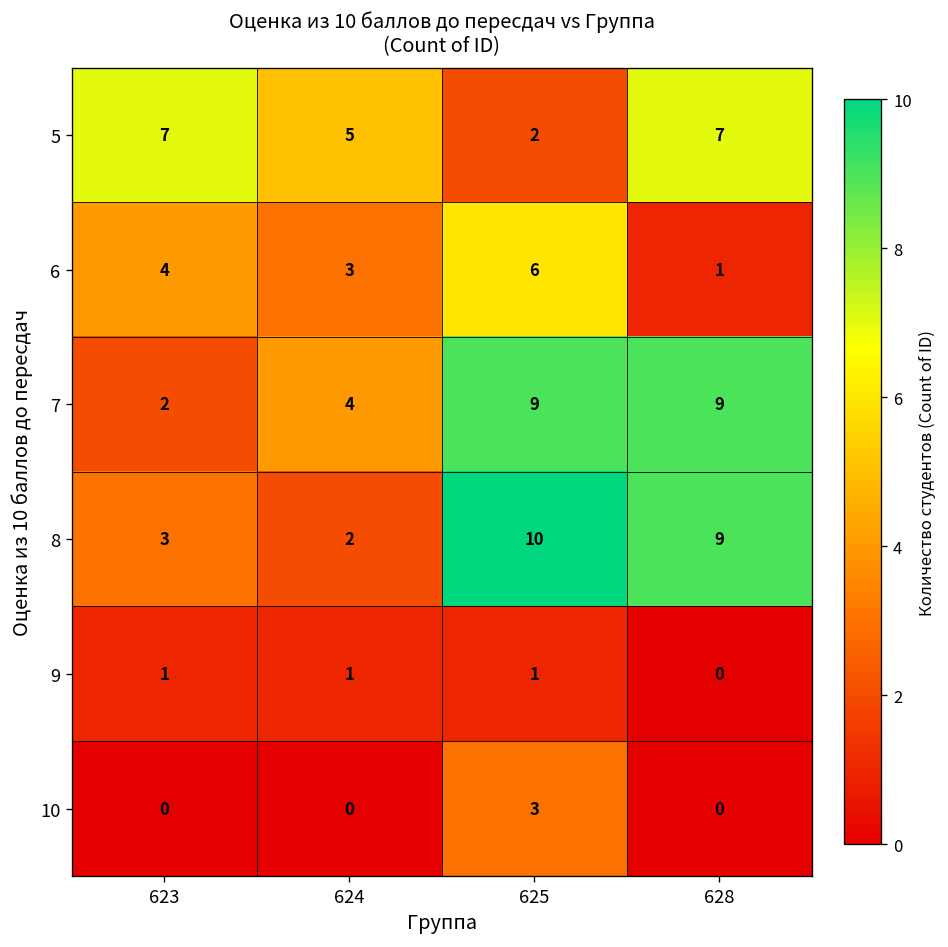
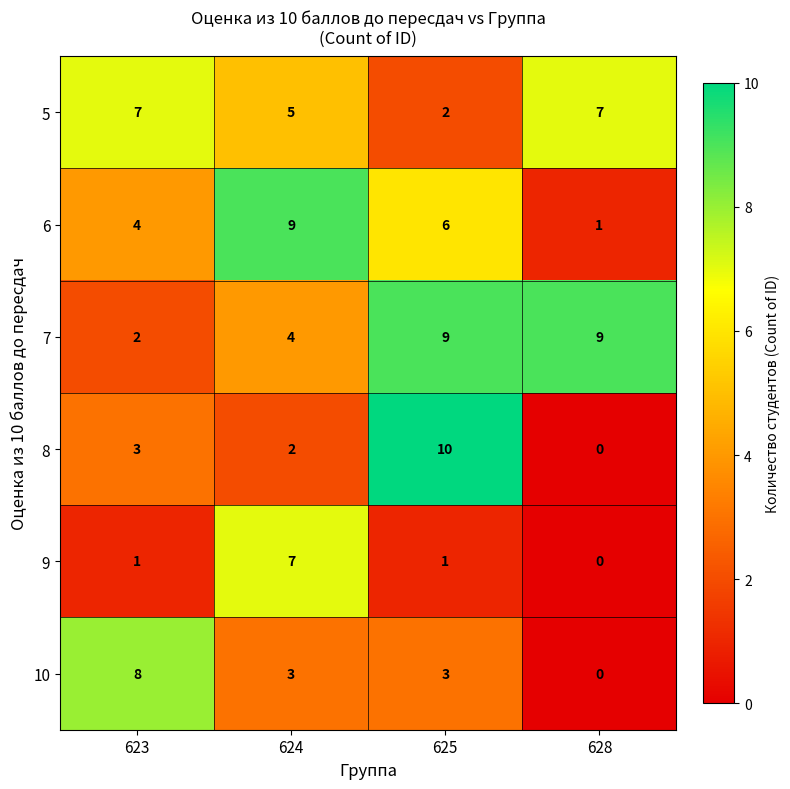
  {
    "5": {
      "623": 7,
      "624": 5,
      "625": 2,
      "628": 7
    },
    "6": {
      "623": 4,
-     "624": 3,
+     "624": 9,
      "625": 6,
      "628": 1
    },
    "7": {
      "623": 2,
      "624": 4,
      "625": 9,
      "628": 9
    },
    "8": {
      "623": 3,
      "624": 2,
      "625": 10,
-     "628": 9
+     "628": 0
    },
    "9": {
      "623": 1,
-     "624": 1,
+     "624": 7,
      "625": 1,
      "628": 0
    },
    "10": {
-     "623": 0,
-     "624": 0,
+     "623": 8,
+     "624": 3,
      "625": 3,
      "628": 0
    }
  }
